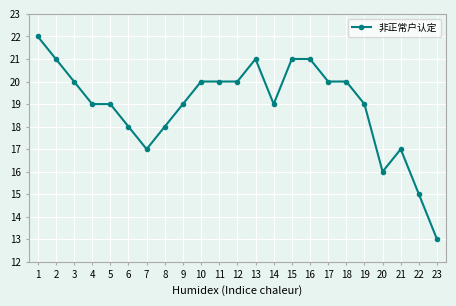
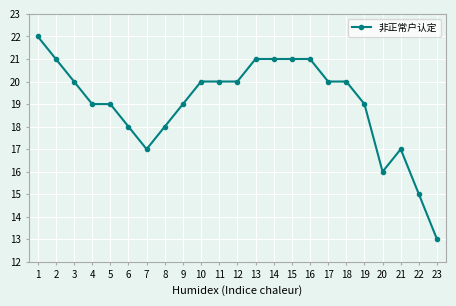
  {
    "1": 22,
    "2": 21,
    "3": 20,
    "4": 19,
    "5": 19,
    "6": 18,
    "7": 17,
    "8": 18,
    "9": 19,
    "10": 20,
    "11": 20,
    "12": 20,
    "13": 21,
-   "14": 19,
+   "14": 21,
    "15": 21,
    "16": 21,
    "17": 20,
    "18": 20,
    "19": 19,
    "20": 16,
    "21": 17,
    "22": 15,
    "23": 13
  }
